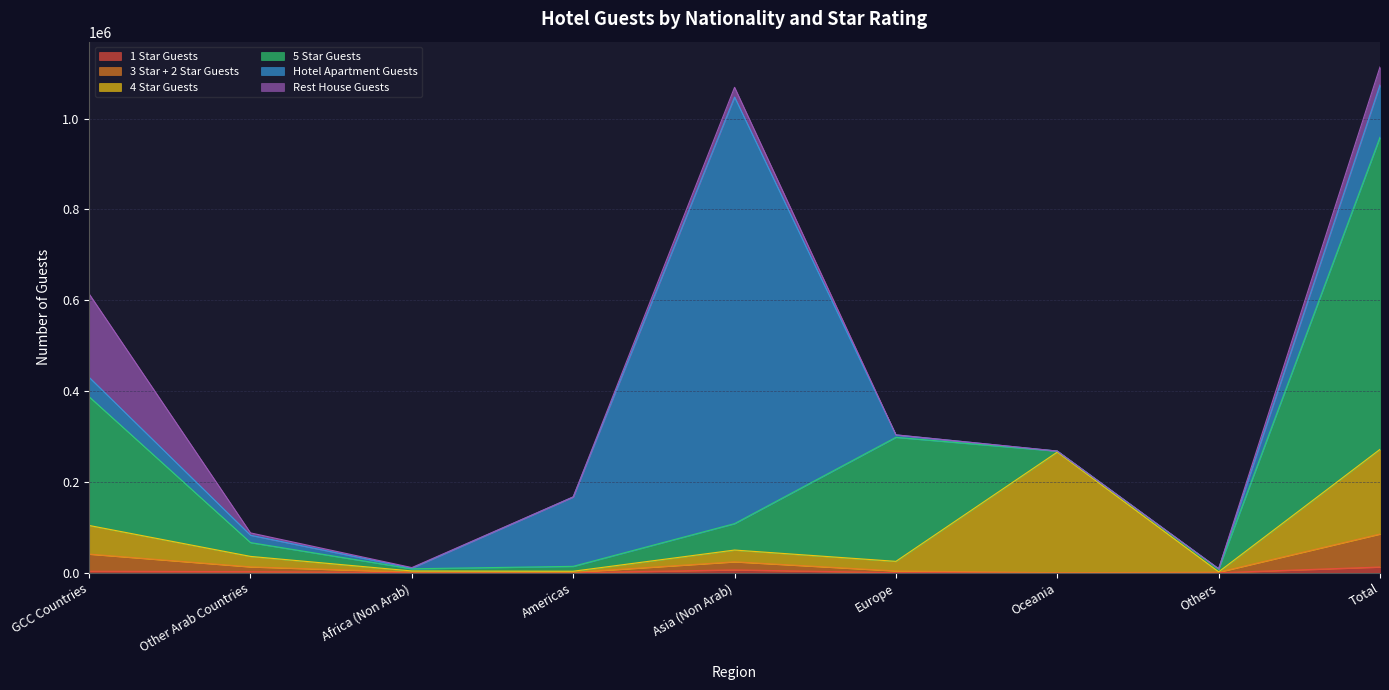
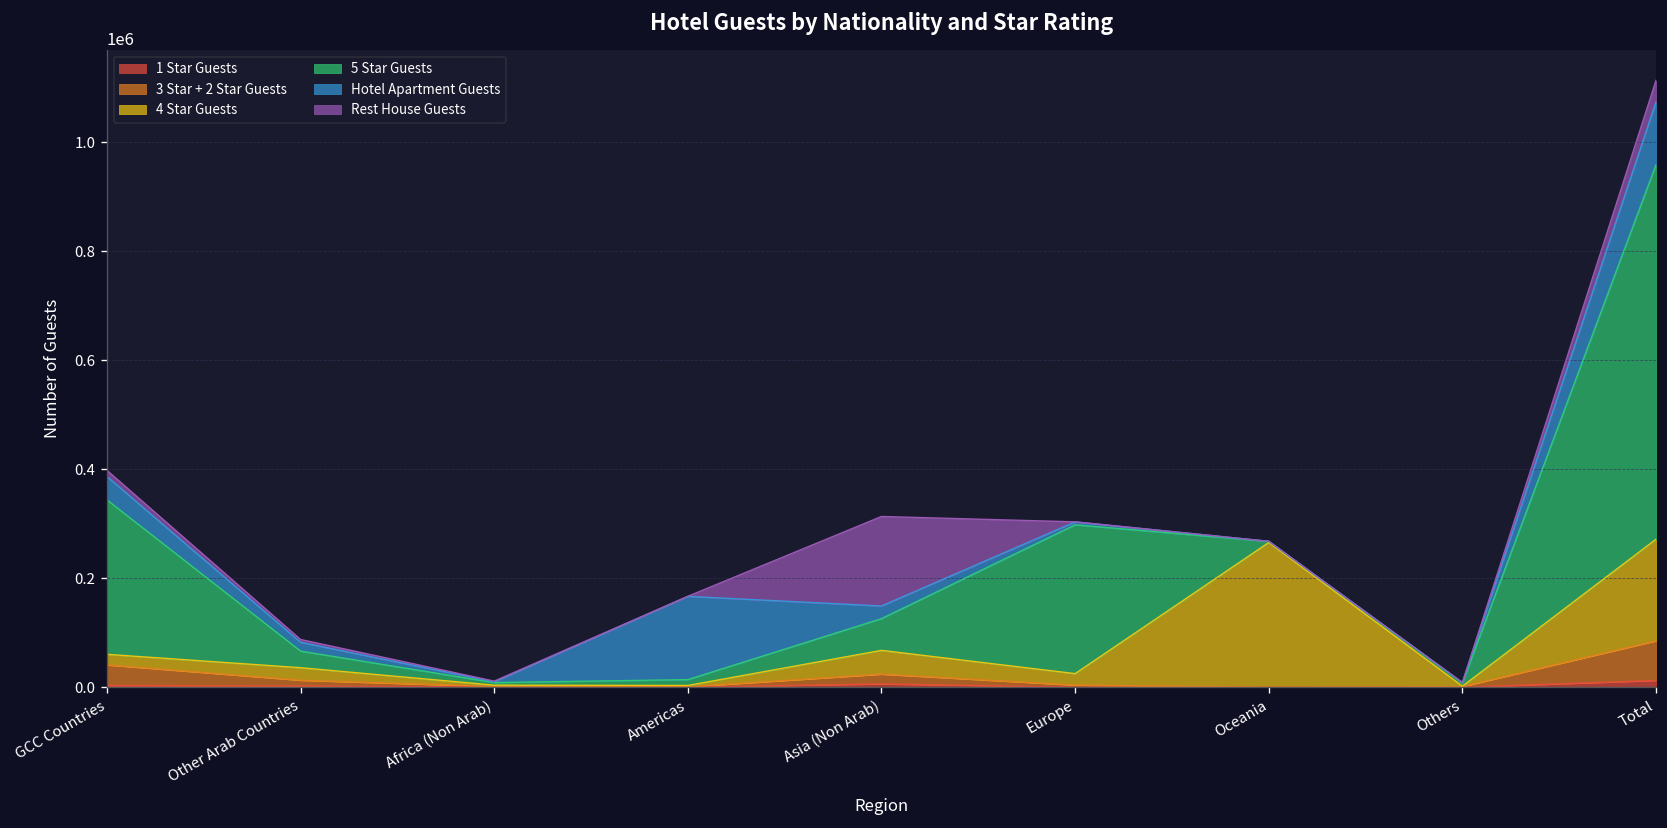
  {
    "4 Star Guests": {
-     "GCC Countries": 60000,
+     "GCC Countries": 20000,
      "Other Arab Countries": 20000,
-     "Asia (Non Arab)": 30000,
+     "Asia (Non Arab)": 40000,
      "Europe": 20000,
      "Total": 190000
    },
    "5 Star Guests": {
      "GCC Countries": 280000,
      "Other Arab Countries": 30000,
      "Americas": 10000,
      "Asia (Non Arab)": 60000,
      "Total": 690000
    },
    "Hotel Apartment Guests": {
      "GCC Countries": 40000,
-     "Asia (Non Arab)": 940000,
+     "Asia (Non Arab)": 20000,
      "Total": 120000
    },
    "Rest House Guests": {
-     "GCC Countries": 180000,
-     "Asia (Non Arab)": 20000,
+     "GCC Countries": 10000,
+     "Asia (Non Arab)": 160000,
      "Total": 40000
    }
  }
